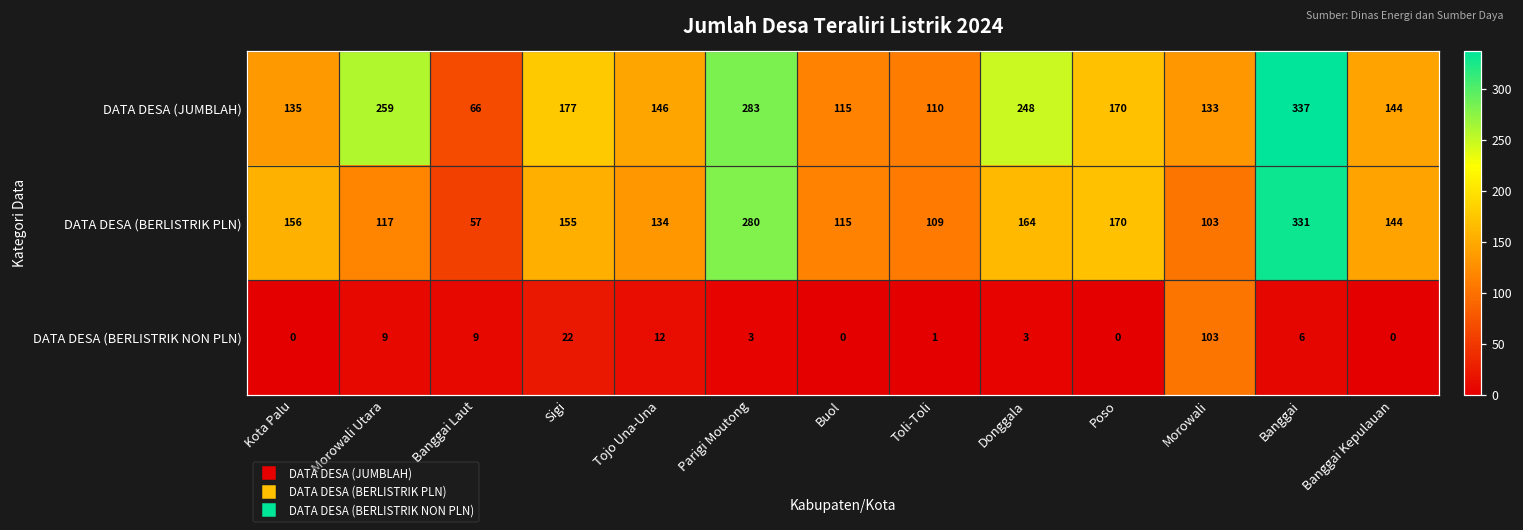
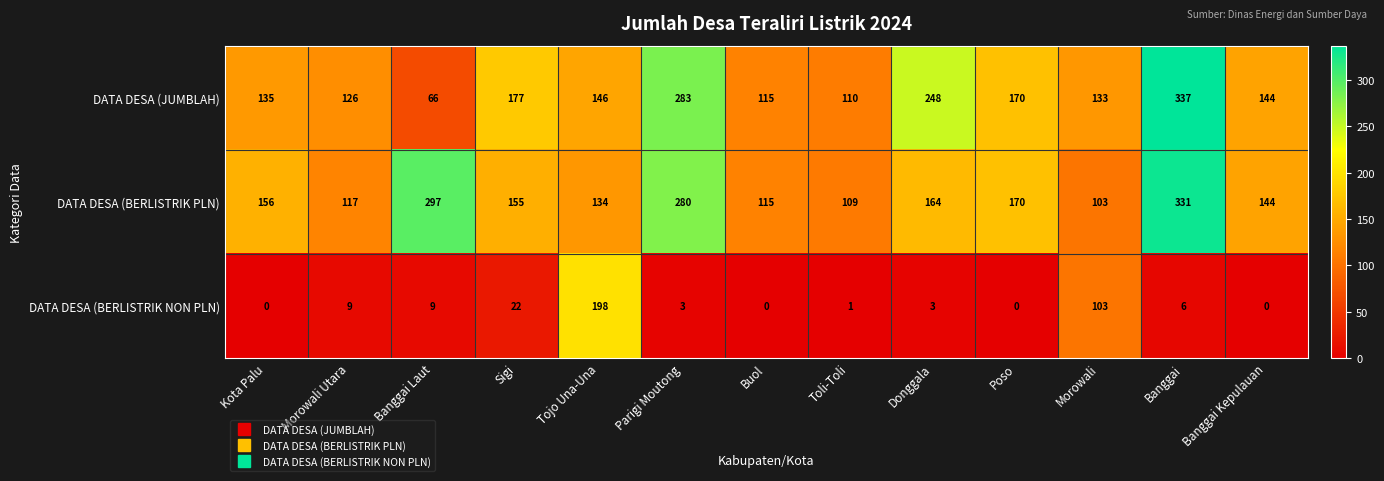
  {
    "DATA DESA (JUMBLAH)": {
      "Kota Palu": 135,
-     "Morowali Utara": 259,
+     "Morowali Utara": 126,
      "Banggai Laut": 66,
      "Sigi": 177,
      "Tojo Una-Una": 146,
      "Parigi Moutong": 283,
      "Buol": 115,
      "Toli-Toli": 110,
      "Donggala": 248,
      "Poso": 170,
      "Morowali": 133,
      "Banggai": 337,
      "Banggai Kepulauan": 144
    },
    "DATA DESA (BERLISTRIK PLN)": {
      "Kota Palu": 156,
      "Morowali Utara": 117,
-     "Banggai Laut": 57,
+     "Banggai Laut": 297,
      "Sigi": 155,
      "Tojo Una-Una": 134,
      "Parigi Moutong": 280,
      "Buol": 115,
      "Toli-Toli": 109,
      "Donggala": 164,
      "Poso": 170,
      "Morowali": 103,
      "Banggai": 331,
      "Banggai Kepulauan": 144
    },
    "DATA DESA (BERLISTRIK NON PLN)": {
      "Kota Palu": 0,
      "Morowali Utara": 9,
      "Banggai Laut": 9,
      "Sigi": 22,
-     "Tojo Una-Una": 12,
+     "Tojo Una-Una": 198,
      "Parigi Moutong": 3,
      "Buol": 0,
      "Toli-Toli": 1,
      "Donggala": 3,
      "Poso": 0,
      "Morowali": 103,
      "Banggai": 6,
      "Banggai Kepulauan": 0
    }
  }
